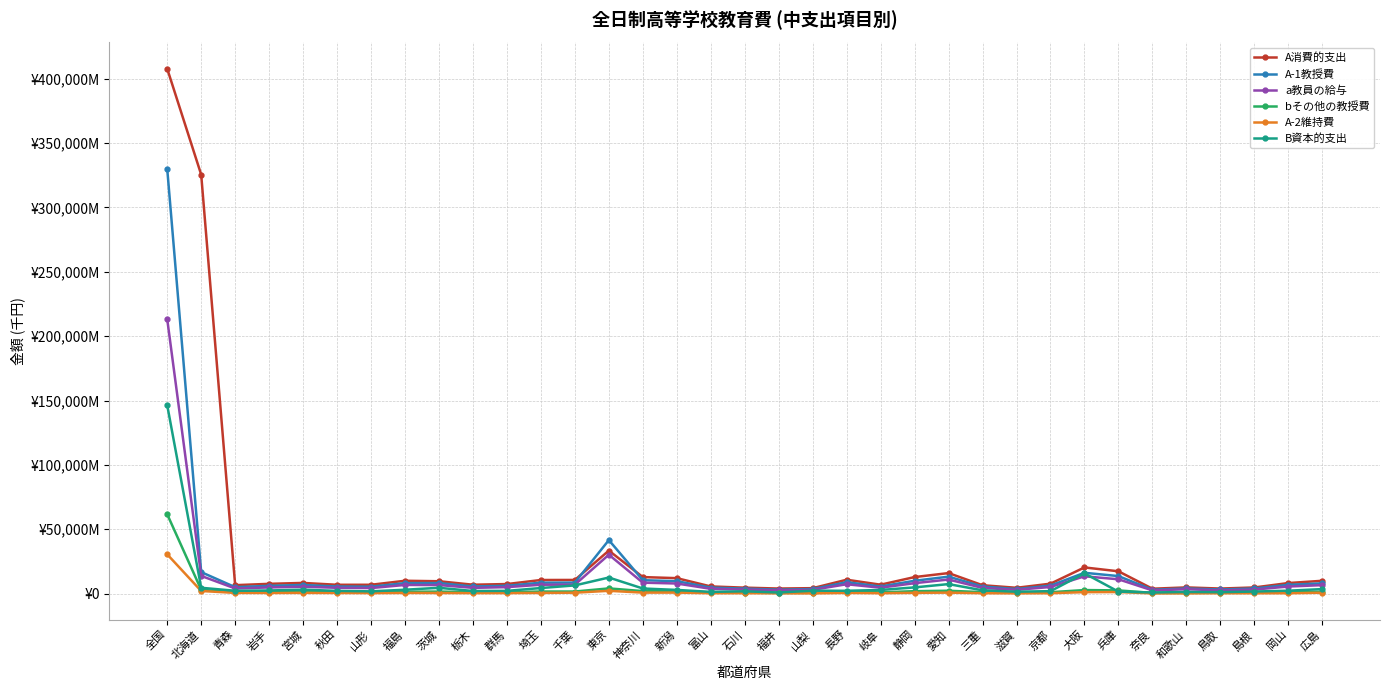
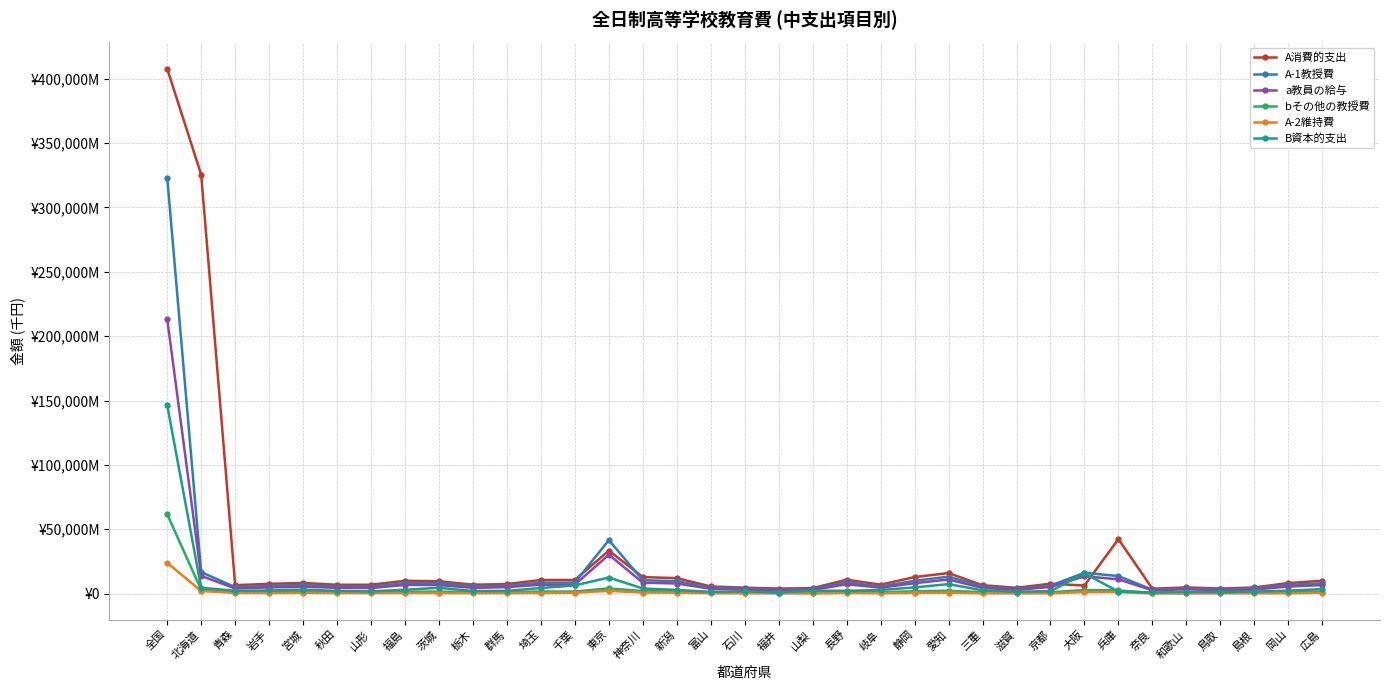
  {
    "A消費的支出": {
      "全国": "¥408,000,000,000",
      "北海道": "¥326,000,000,000",
      "埼玉": "¥11,000,000,000",
      "千葉": "¥11,000,000,000",
      "東京": "¥33,000,000,000",
      "神奈川": "¥13,000,000,000",
      "新潟": "¥12,000,000,000",
      "静岡": "¥13,000,000,000",
      "愛知": "¥16,000,000,000",
-     "大阪": "¥20,000,000,000",
-     "兵庫": "¥17,000,000,000"
+     "大阪": "¥6,000,000,000",
+     "兵庫": "¥42,000,000,000"
    },
    "A-1教授費": {
-     "全国": "¥330,000,000,000",
+     "全国": "¥323,000,000,000",
      "北海道": "¥17,000,000,000",
      "東京": "¥42,000,000,000",
      "愛知": "¥13,000,000,000",
      "兵庫": "¥14,000,000,000"
    },
    "a教員の給与": {
      "全国": "¥213,000,000,000",
      "北海道": "¥14,000,000,000",
      "東京": "¥30,000,000,000",
      "愛知": "¥11,000,000,000",
      "大阪": "¥13,000,000,000",
      "兵庫": "¥11,000,000,000"
    },
    "A-2維持費": {
-     "全国": "¥30,000,000,000"
+     "全国": "¥24,000,000,000"
    }
  }
